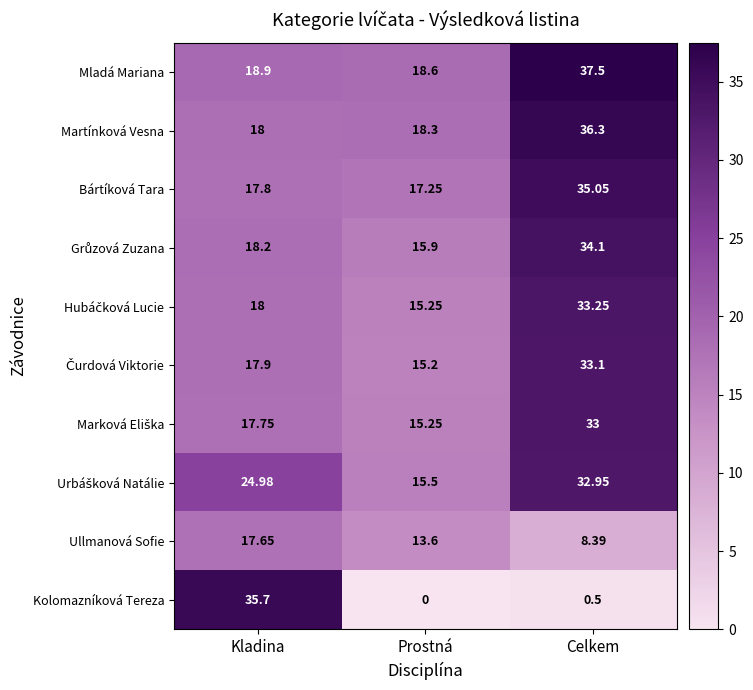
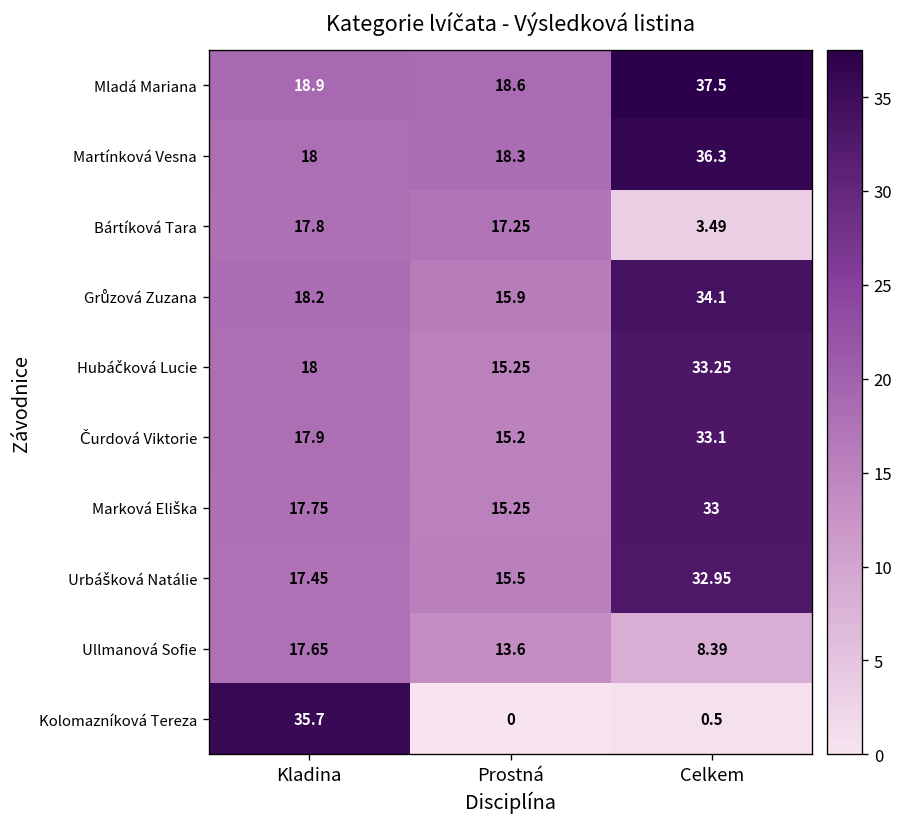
  {
    "Mladá Mariana": {
      "Kladina": 18.9,
      "Prostná": 18.6,
      "Celkem": 37.5
    },
    "Martínková Vesna": {
      "Kladina": 18,
      "Prostná": 18.3,
      "Celkem": 36.3
    },
    "Bártíková Tara": {
      "Kladina": 17.8,
      "Prostná": 17.25,
-     "Celkem": 35.05
+     "Celkem": 3.49
    },
    "Grůzová Zuzana": {
      "Kladina": 18.2,
      "Prostná": 15.9,
      "Celkem": 34.1
    },
    "Hubáčková Lucie": {
      "Kladina": 18,
      "Prostná": 15.25,
      "Celkem": 33.25
    },
    "Čurdová Viktorie": {
      "Kladina": 17.9,
      "Prostná": 15.2,
      "Celkem": 33.1
    },
    "Marková Eliška": {
      "Kladina": 17.75,
      "Prostná": 15.25,
      "Celkem": 33
    },
    "Urbášková Natálie": {
-     "Kladina": 24.98,
+     "Kladina": 17.45,
      "Prostná": 15.5,
      "Celkem": 32.95
    },
    "Ullmanová Sofie": {
      "Kladina": 17.65,
      "Prostná": 13.6,
      "Celkem": 8.39
    },
    "Kolomazníková Tereza": {
      "Kladina": 35.7,
      "Prostná": 0,
      "Celkem": 0.5
    }
  }
